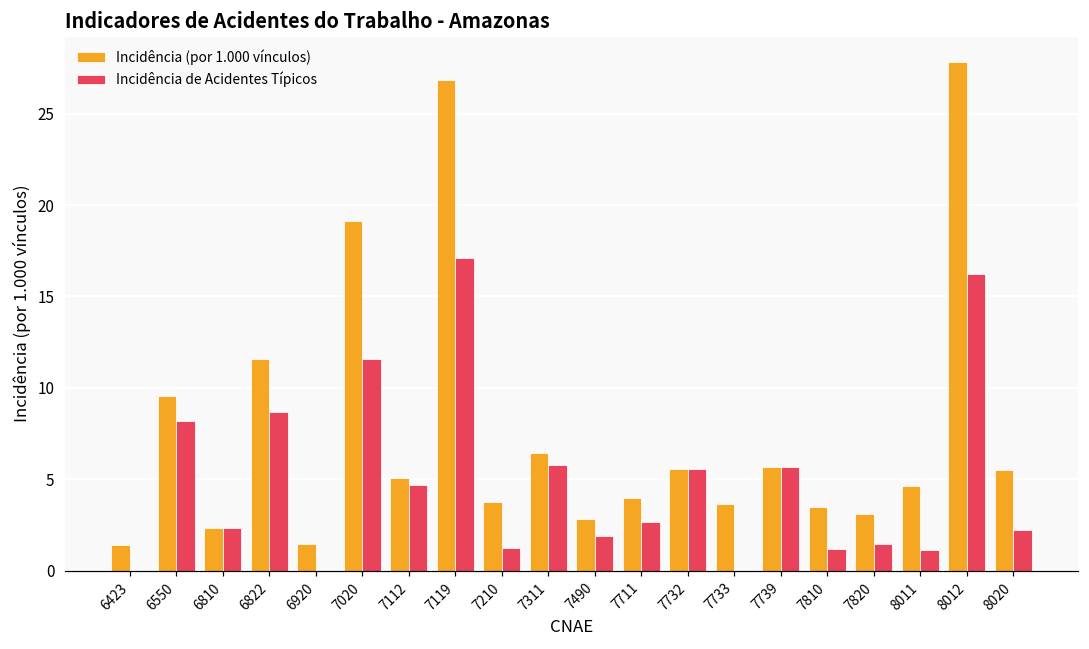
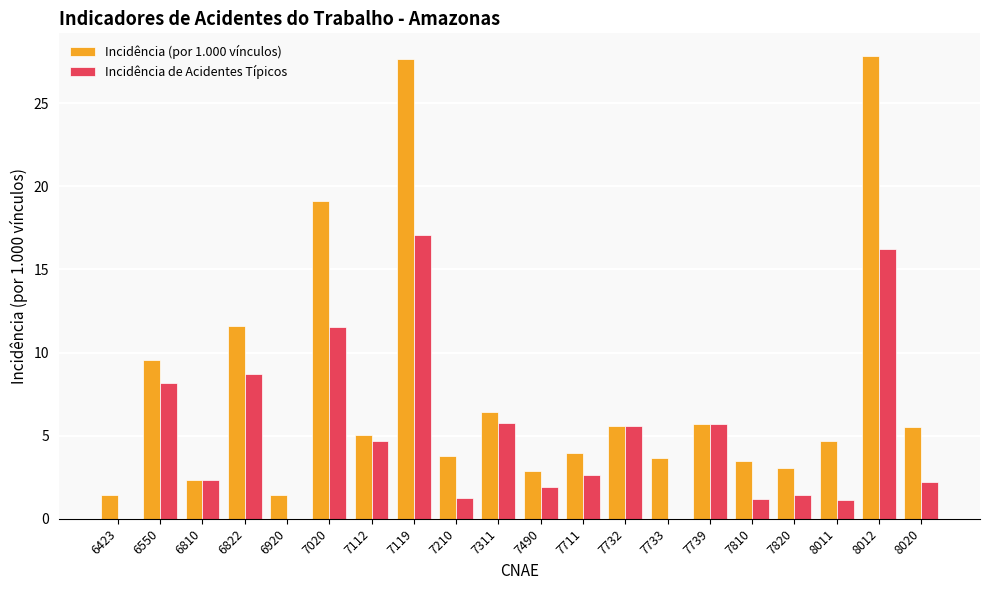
  {
    "Incidência (por 1.000 vínculos)": {
      "6423": 1.4,
      "6550": 9.6,
      "6810": 2.4,
      "6822": 11.6,
      "6920": 1.4,
      "7020": 19.1,
      "7112": 5.1,
-     "7119": 26.9,
+     "7119": 27.7,
      "7210": 3.8,
      "7311": 6.4,
      "7490": 2.9,
      "7711": 4.0,
      "7732": 5.6,
      "7733": 3.6,
      "7739": 5.7,
      "7810": 3.5,
      "7820": 3.1,
      "8011": 4.7,
      "8012": 27.8,
      "8020": 5.5
    },
    "Incidência de Acidentes Típicos": {
      "6423": 0.0,
      "6550": 8.2,
      "6810": 2.4,
      "6822": 8.7,
      "6920": 0.0,
      "7020": 11.6,
      "7112": 4.7,
      "7119": 17.1,
      "7210": 1.3,
      "7311": 5.8,
      "7490": 1.9,
      "7711": 2.7,
      "7732": 5.6,
      "7733": 0.0,
      "7739": 5.7,
      "7810": 1.2,
      "7820": 1.4,
      "8011": 1.1,
      "8012": 16.2,
      "8020": 2.2
    }
  }
